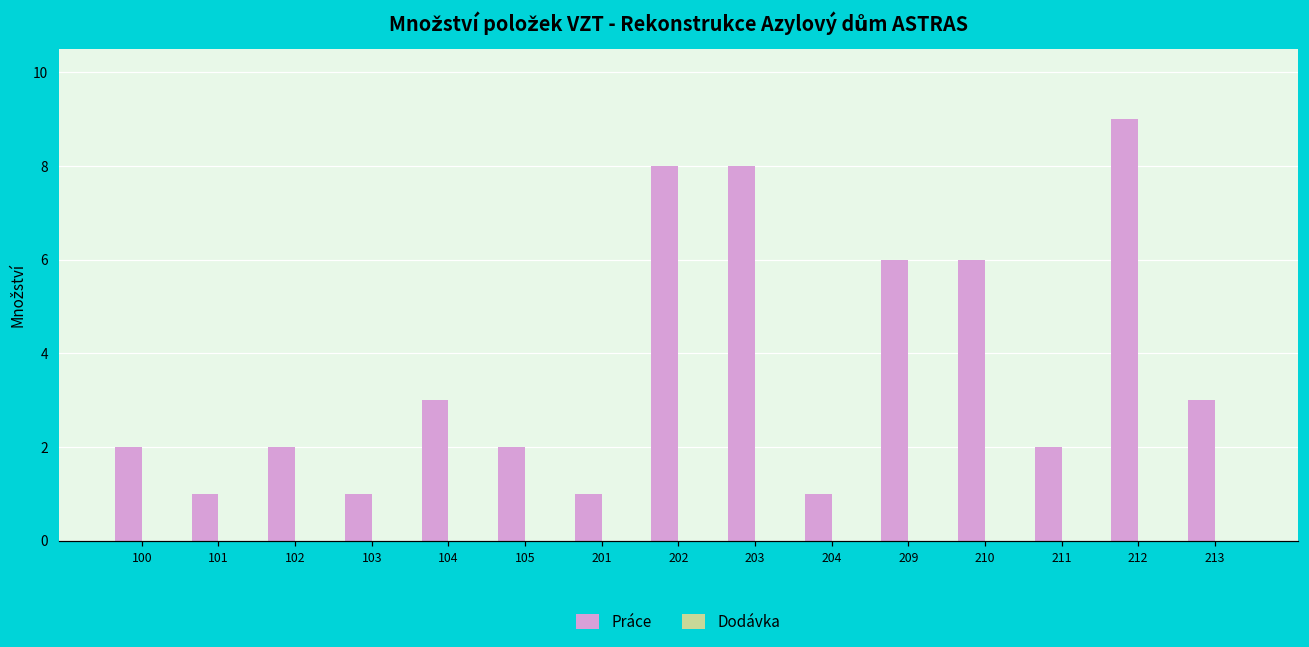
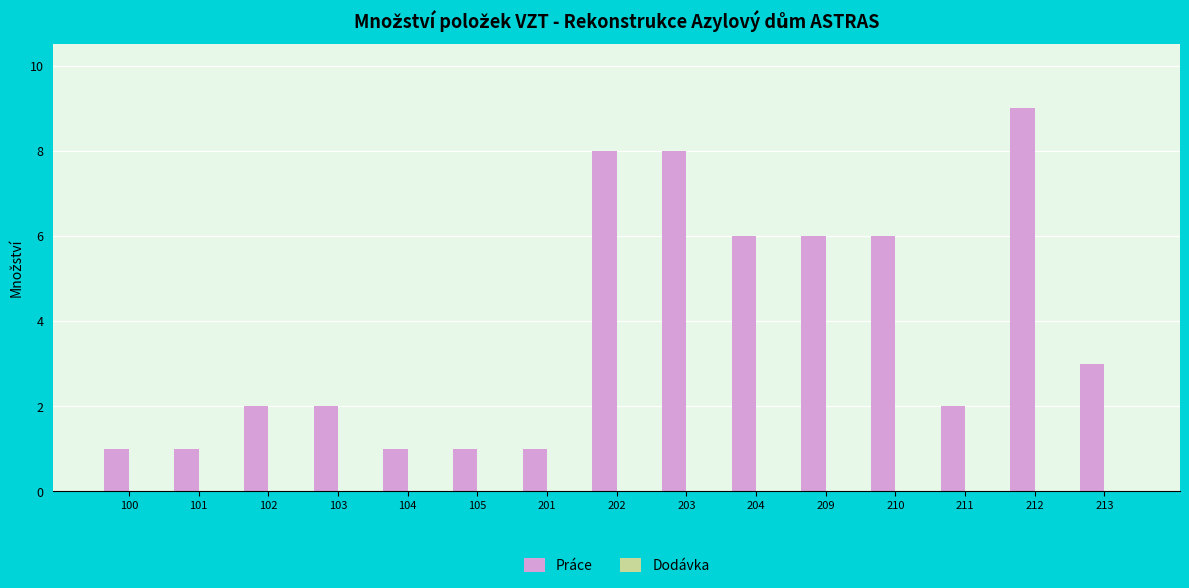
  {
    "Práce": {
-     "100": 2,
+     "100": 1,
      "101": 1,
      "102": 2,
-     "103": 1,
-     "104": 3,
-     "105": 2,
+     "103": 2,
+     "104": 1,
+     "105": 1,
      "201": 1,
      "202": 8,
      "203": 8,
-     "204": 1,
+     "204": 6,
      "209": 6,
      "210": 6,
      "211": 2,
      "212": 9,
      "213": 3
    },
    "Dodávka": {
      "100": 0,
      "101": 0,
      "102": 0,
      "103": 0,
      "104": 0,
      "105": 0,
      "201": 0,
      "202": 0,
      "203": 0,
      "204": 0,
      "209": 0,
      "210": 0,
      "211": 0,
      "212": 0,
      "213": 0
    }
  }
